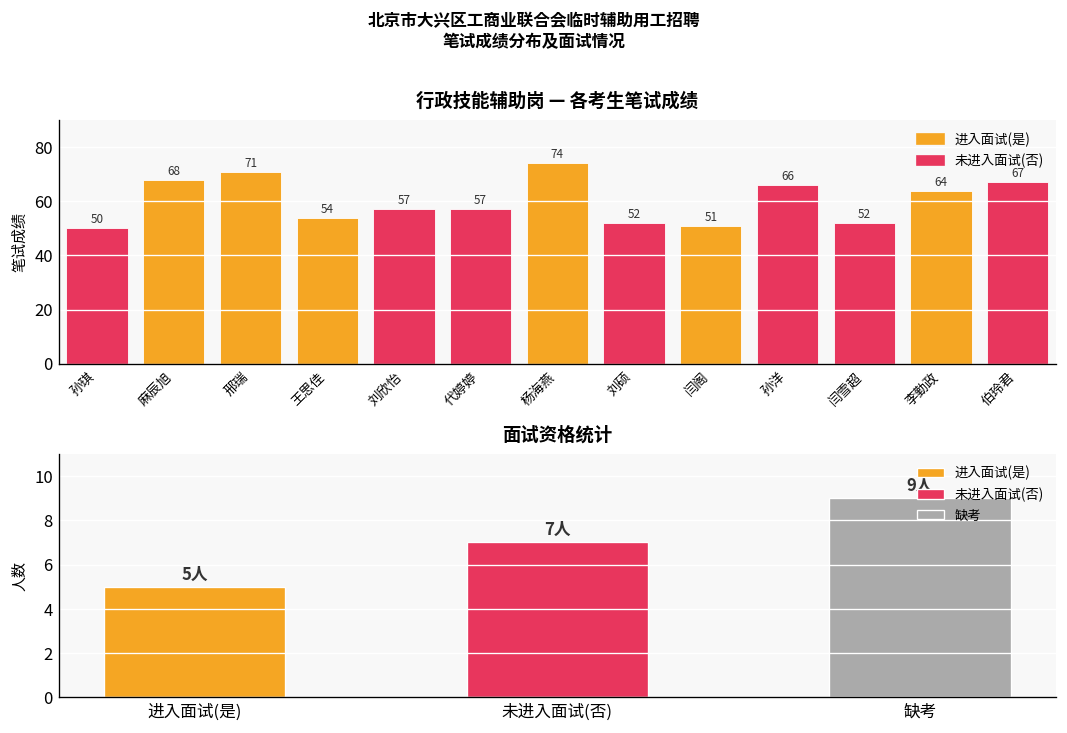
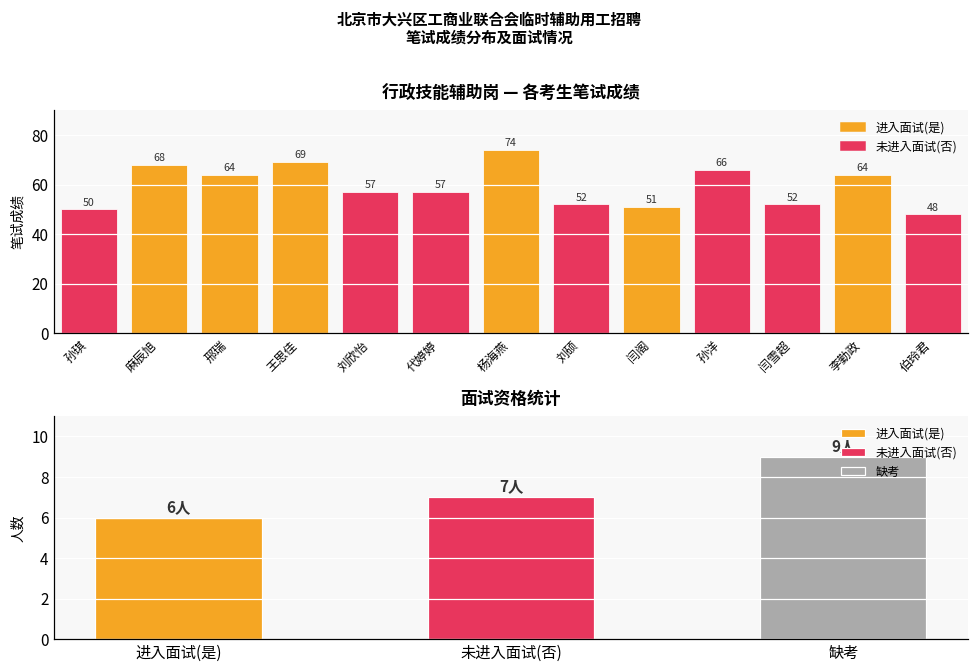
  {
    "行政技能辅助岗 — 各考生笔试成绩": {
      "孙琪": "50",
      "麻辰旭": "68",
-     "邢瑞": "71",
-     "王思佳": "54",
+     "邢瑞": "64",
+     "王思佳": "69",
      "刘欣怡": "57",
      "代婷婷": "57",
      "杨海燕": "74",
      "刘硕": "52",
      "闫阁": "51",
      "孙洋": "66",
      "闫雪超": "52",
      "李勤政": "64",
-     "伯玲君": "67"
+     "伯玲君": "48"
    },
    "面试资格统计": {
-     "进入面试(是)": "5人",
+     "进入面试(是)": "6人",
      "未进入面试(否)": "7人",
      "缺考": "9人"
    }
  }
